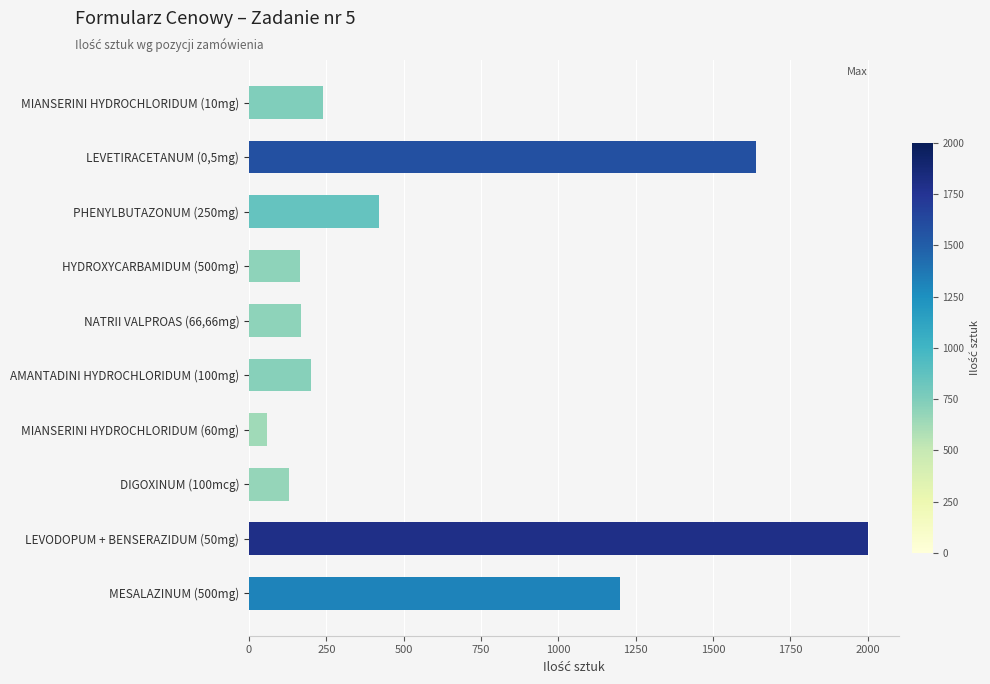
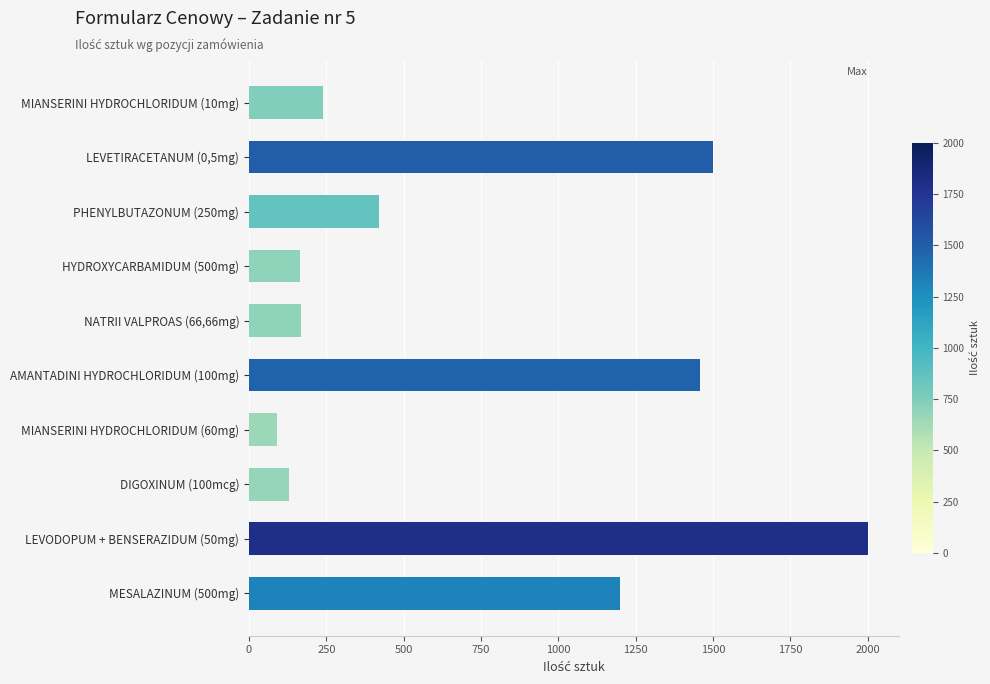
  {
    "MIANSERINI HYDROCHLORIDUM (10mg)": 240,
-   "LEVETIRACETANUM (0,5mg)": 1640,
+   "LEVETIRACETANUM (0,5mg)": 1500,
    "PHENYLBUTAZONUM (250mg)": 420,
    "HYDROXYCARBAMIDUM (500mg)": 160,
    "NATRII VALPROAS (66,66mg)": 170,
-   "AMANTADINI HYDROCHLORIDUM (100mg)": 200,
-   "MIANSERINI HYDROCHLORIDUM (60mg)": 60,
+   "AMANTADINI HYDROCHLORIDUM (100mg)": 1460,
+   "MIANSERINI HYDROCHLORIDUM (60mg)": 90,
    "DIGOXINUM (100mcg)": 130,
    "LEVODOPUM + BENSERAZIDUM (50mg)": 2000,
    "MESALAZINUM (500mg)": 1200
  }
